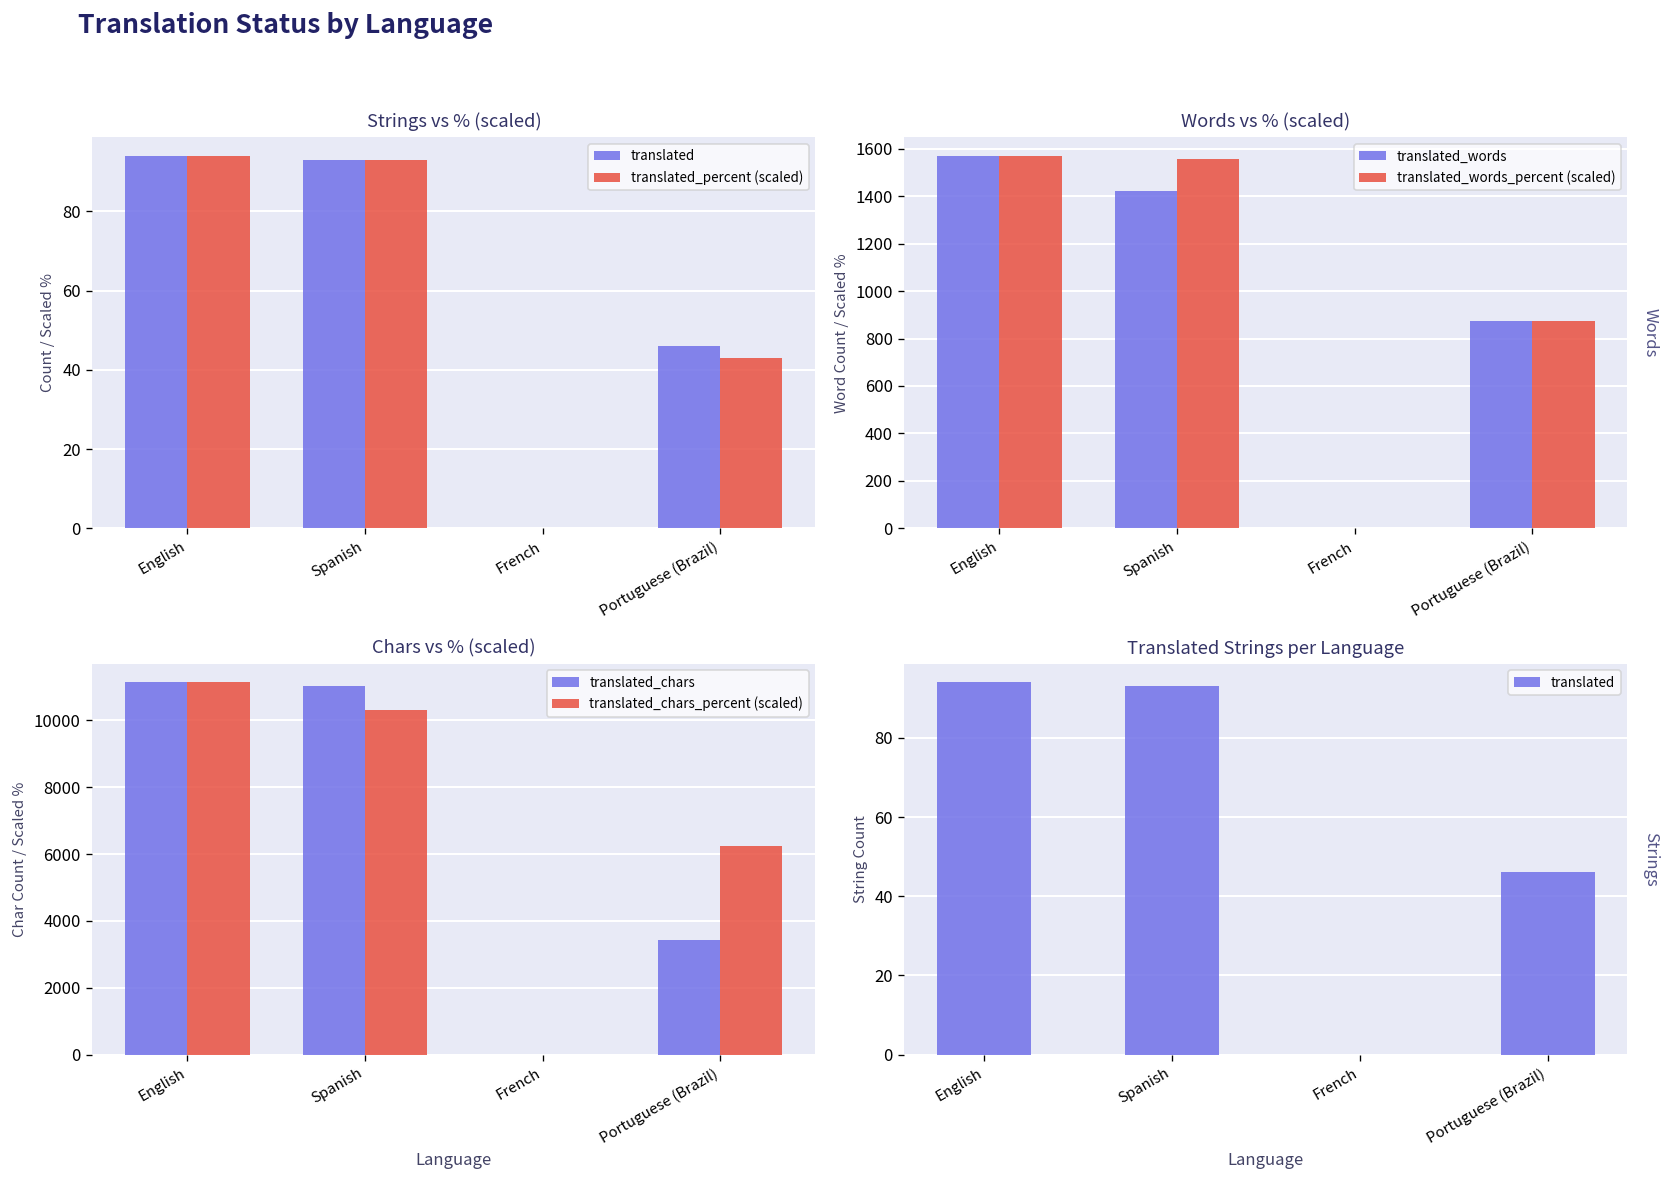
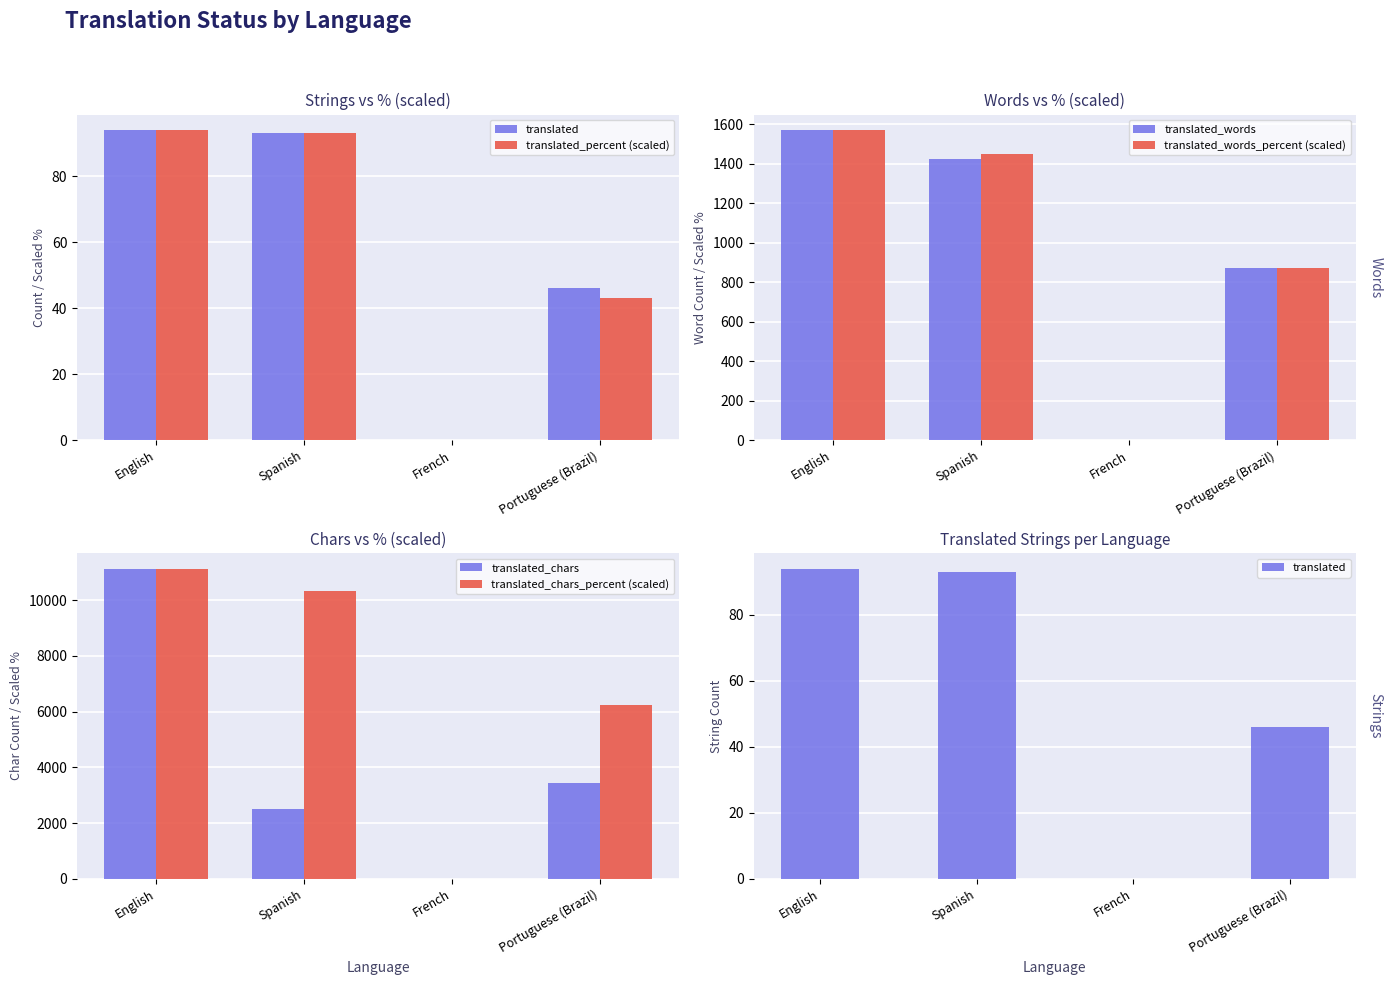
  {
    "Strings vs % (scaled)": {
      "translated": {
        "English": 94,
        "Spanish": 93,
        "French": 0,
        "Portuguese (Brazil)": 46
      },
      "translated_percent (scaled)": {
        "English": 94,
        "Spanish": 93,
        "French": 0,
        "Portuguese (Brazil)": 43
      }
    },
    "Words vs % (scaled)": {
      "translated_words": {
        "English": 1570,
        "Spanish": 1420,
        "French": 0,
        "Portuguese (Brazil)": 870
      },
      "translated_words_percent (scaled)": {
        "English": 1570,
-       "Spanish": 1560,
+       "Spanish": 1450,
        "French": 0,
        "Portuguese (Brazil)": 870
      }
    },
    "Chars vs % (scaled)": {
      "translated_chars": {
        "English": 11100,
-       "Spanish": 11000,
+       "Spanish": 2500,
        "French": 0,
        "Portuguese (Brazil)": 3400
      },
      "translated_chars_percent (scaled)": {
        "English": 11100,
        "Spanish": 10300,
        "French": 0,
        "Portuguese (Brazil)": 6200
      }
    },
    "Translated Strings per Language": {
      "English": 94,
      "Spanish": 93,
      "French": 0,
      "Portuguese (Brazil)": 46
    }
  }
